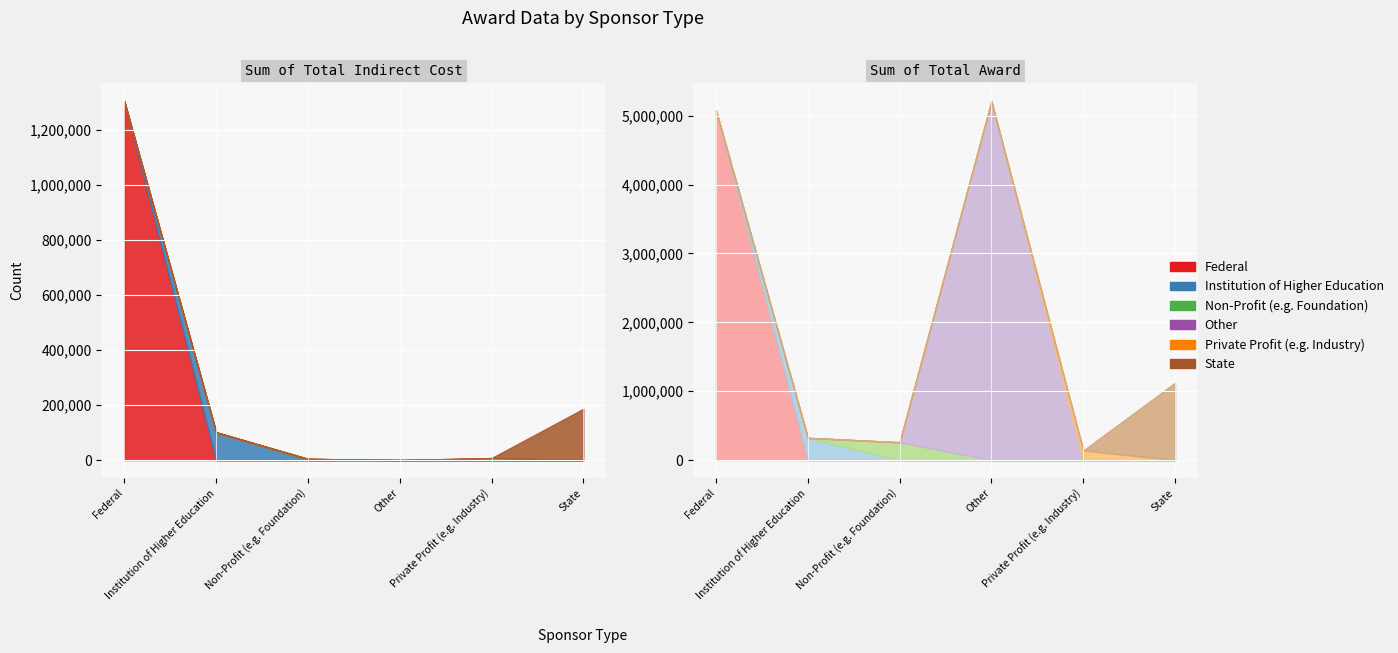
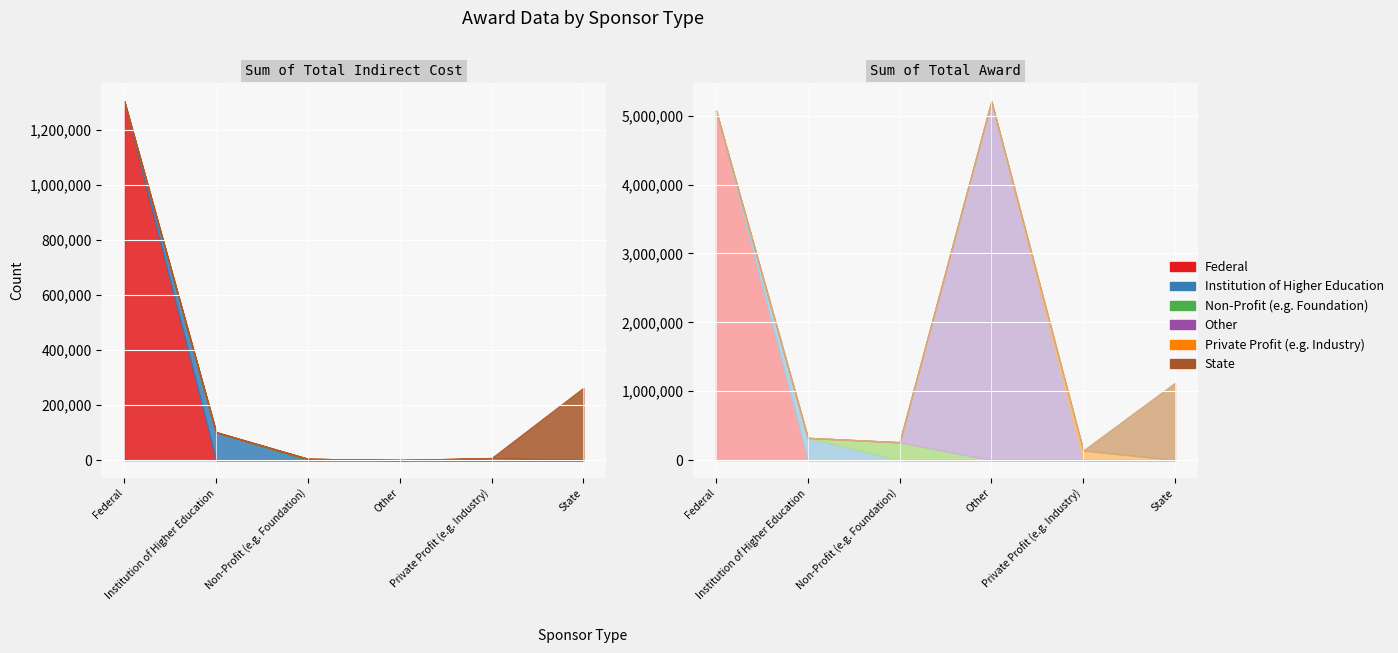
  {
    "Sum of Total Indirect Cost": {
      "Federal": {
        "Institution of Higher Education": "0"
      },
      "State": {
-       "State": "190,000"
+       "State": "260,000"
      }
    }
  }
